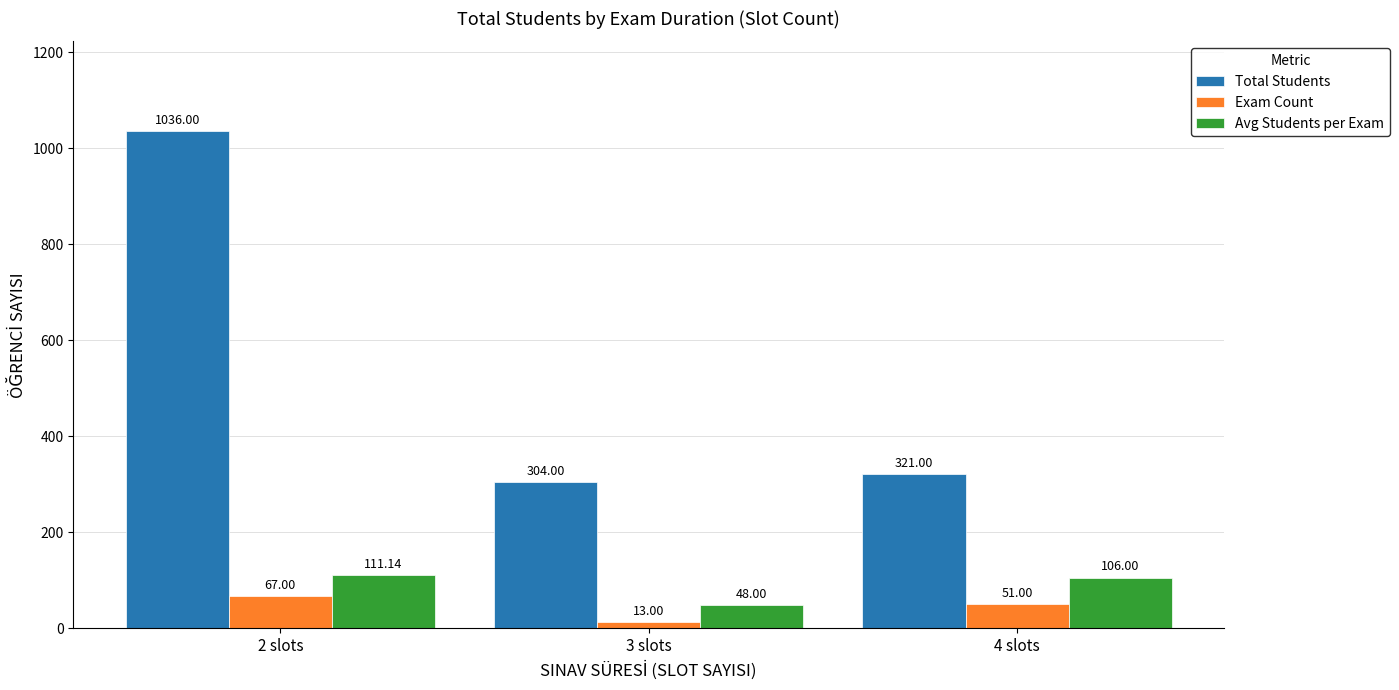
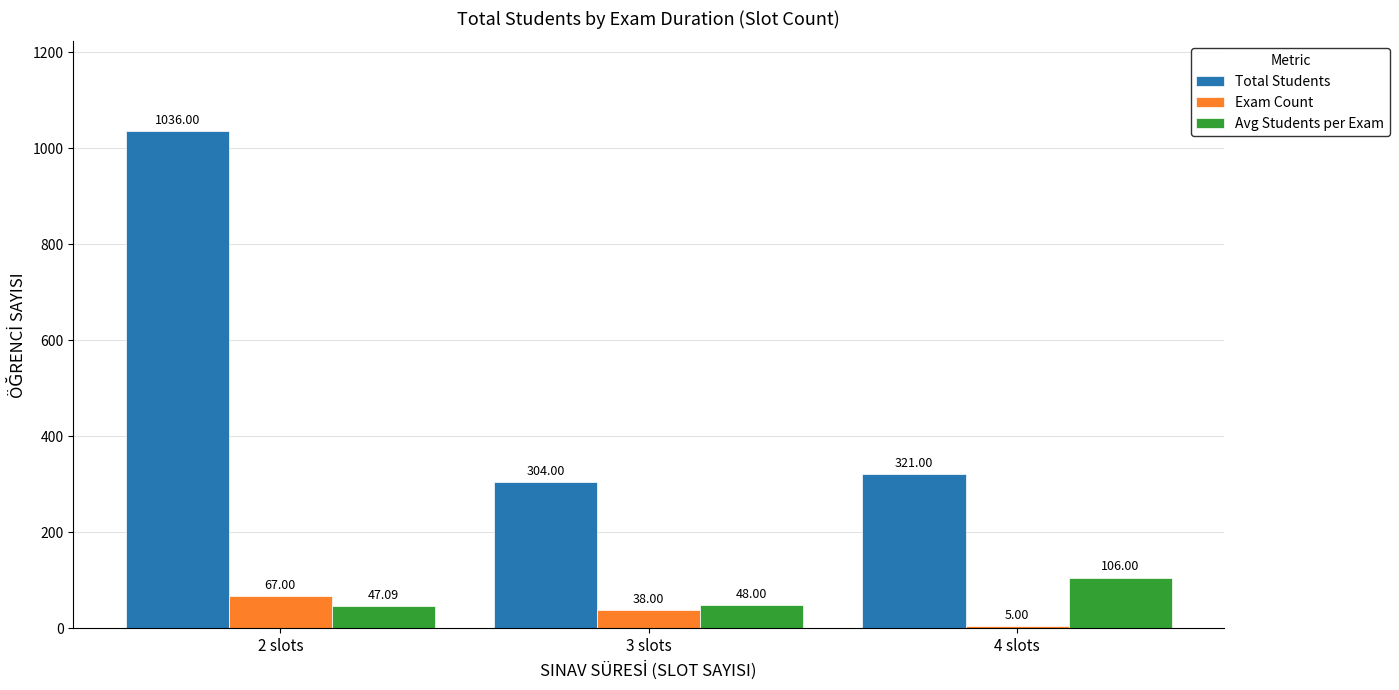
  {
    "Total Students": {
      "2 slots": 1036.00,
      "3 slots": 304.00,
      "4 slots": 321.00
    },
    "Exam Count": {
      "2 slots": 67.00,
-     "3 slots": 13.00,
-     "4 slots": 51.00
+     "3 slots": 38.00,
+     "4 slots": 5.00
    },
    "Avg Students per Exam": {
-     "2 slots": 111.14,
+     "2 slots": 47.09,
      "3 slots": 48.00,
      "4 slots": 106.00
    }
  }
